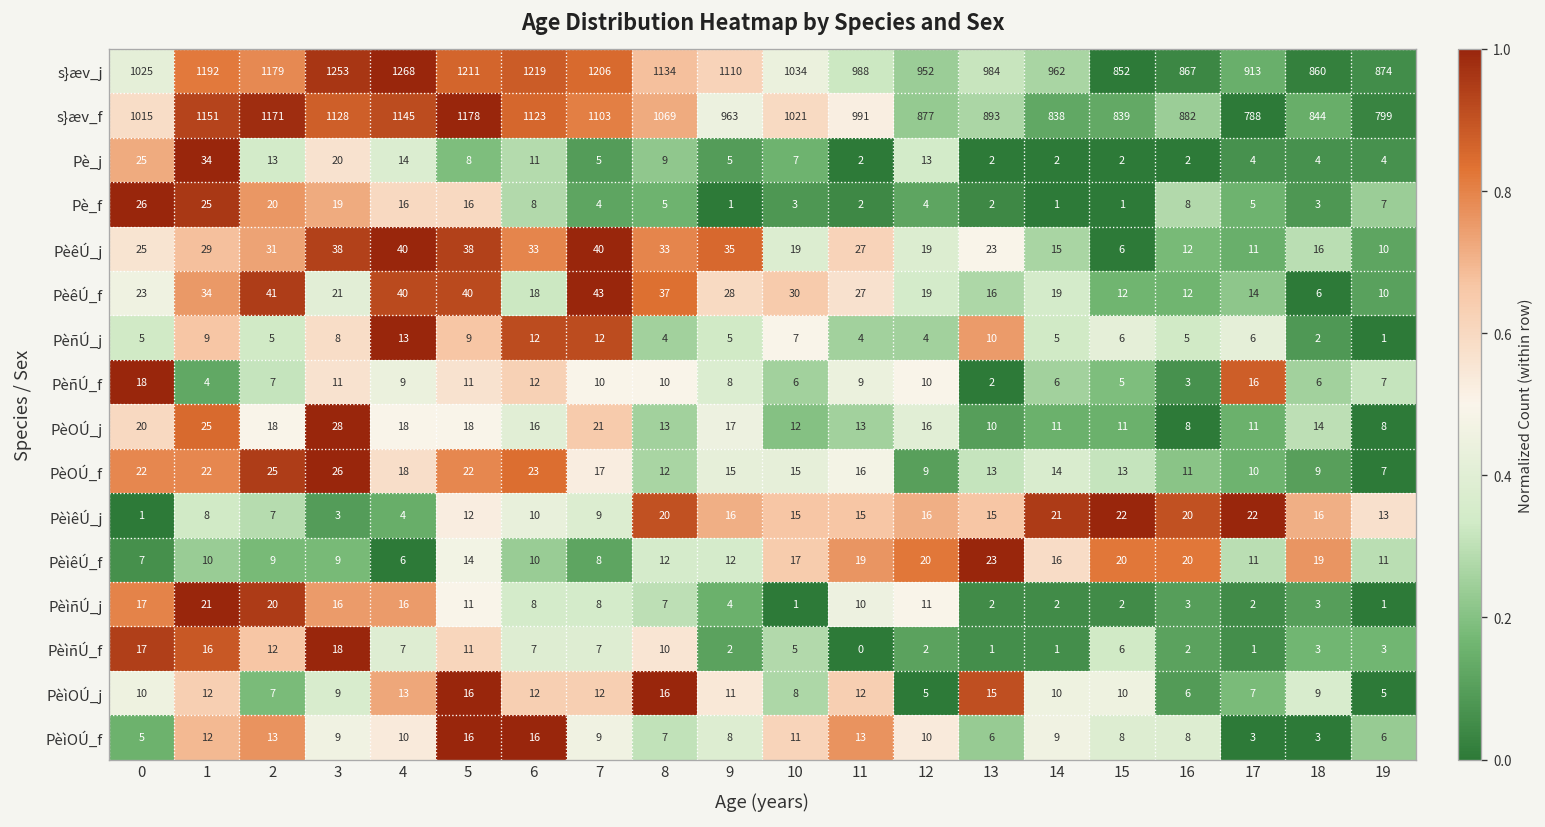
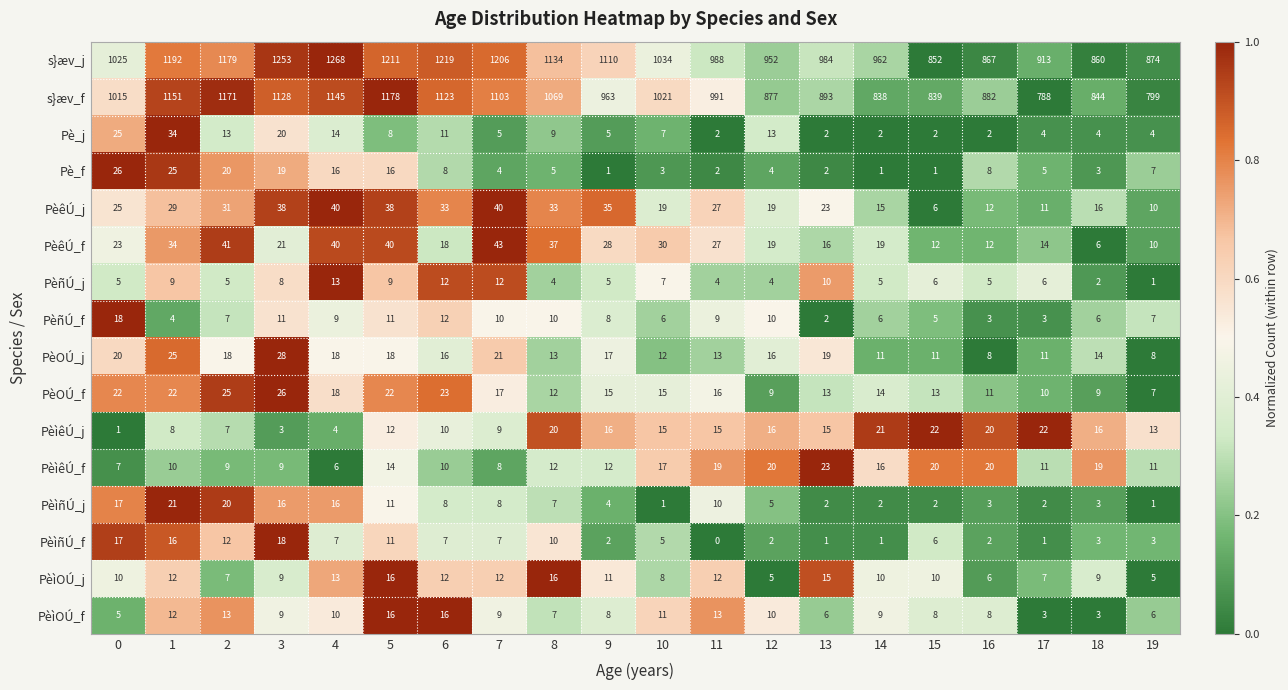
  {
    "PèñÚ_f": {
      "0": 18,
      "1": 4,
      "2": 7,
      "3": 11,
      "4": 9,
      "5": 11,
      "6": 12,
      "7": 10,
      "8": 10,
      "9": 8,
      "10": 6,
      "11": 9,
      "12": 10,
      "13": 2,
      "14": 6,
      "15": 5,
      "16": 3,
-     "17": 16,
+     "17": 3,
      "18": 6,
      "19": 7
    },
    "PèOÚ_j": {
      "0": 20,
      "1": 25,
      "2": 18,
      "3": 28,
      "4": 18,
      "5": 18,
      "6": 16,
      "7": 21,
      "8": 13,
      "9": 17,
      "10": 12,
      "11": 13,
      "12": 16,
-     "13": 10,
+     "13": 19,
      "14": 11,
      "15": 11,
      "16": 8,
      "17": 11,
      "18": 14,
      "19": 8
    },
    "PèìñÚ_j": {
      "0": 17,
      "1": 21,
      "2": 20,
      "3": 16,
      "4": 16,
      "5": 11,
      "6": 8,
      "7": 8,
      "8": 7,
      "9": 4,
      "10": 1,
      "11": 10,
-     "12": 11,
+     "12": 5,
      "13": 2,
      "14": 2,
      "15": 2,
      "16": 3,
      "17": 2,
      "18": 3,
      "19": 1
    }
  }
